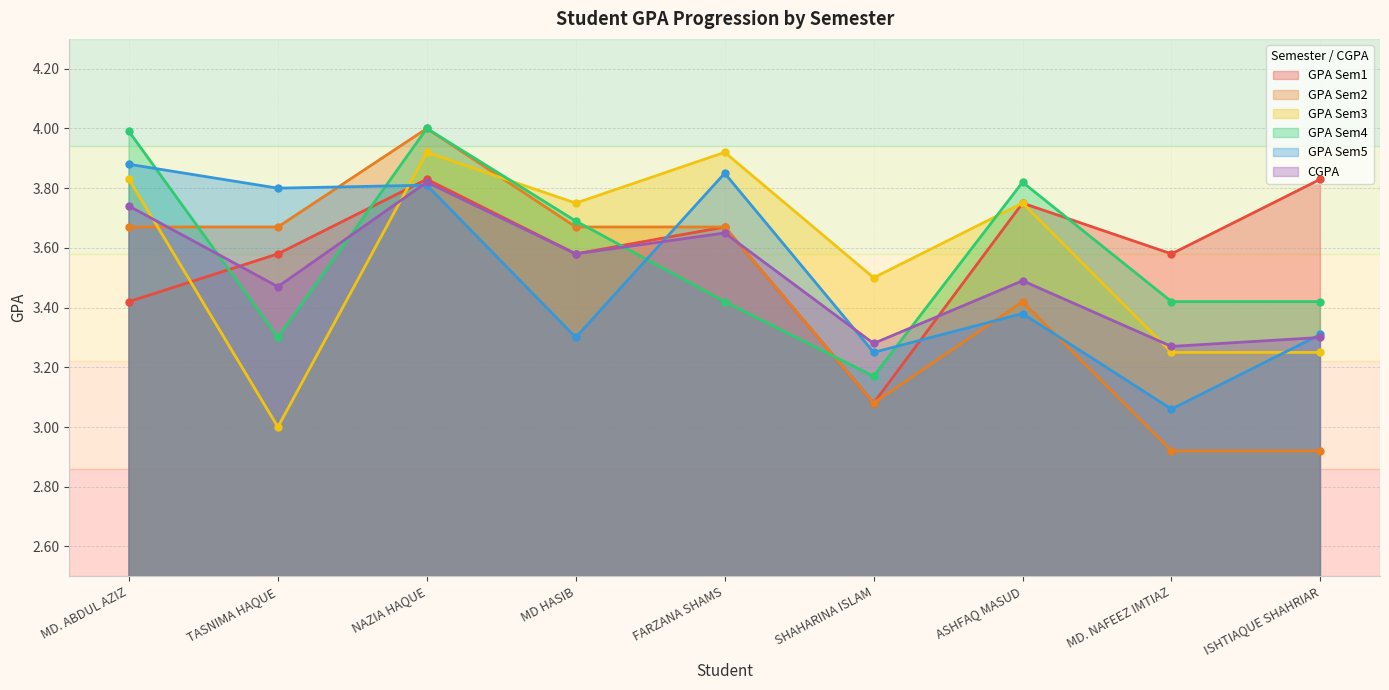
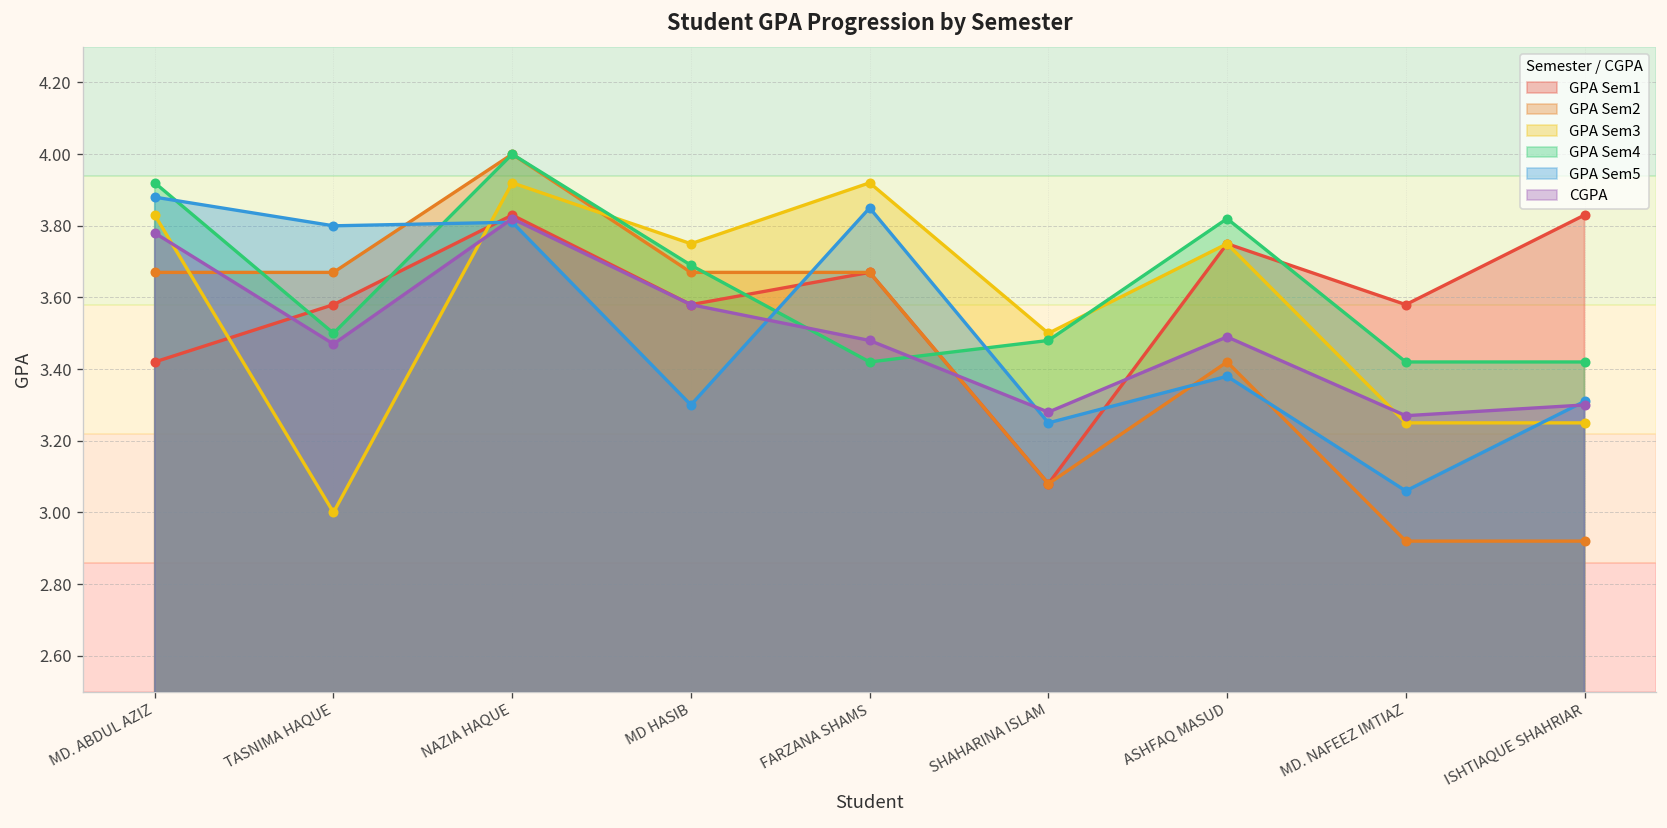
  {
    "GPA Sem4": {
-     "MD. ABDUL AZIZ": 3.99,
-     "TASNIMA HAQUE": 3.3,
+     "MD. ABDUL AZIZ": 3.92,
+     "TASNIMA HAQUE": 3.5,
      "MD HASIB": 3.69,
      "FARZANA SHAMS": 3.42,
-     "SHAHARINA ISLAM": 3.17,
+     "SHAHARINA ISLAM": 3.48,
      "ASHFAQ MASUD": 3.82,
      "MD. NAFEEZ IMTIAZ": 3.42,
      "ISHTIAQUE SHAHRIAR": 3.42
    },
    "GPA Sem5": {
      "MD. ABDUL AZIZ": 3.88,
      "TASNIMA HAQUE": 3.80,
      "NAZIA HAQUE": 3.81,
      "MD HASIB": 3.30,
      "FARZANA SHAMS": 3.85,
      "SHAHARINA ISLAM": 3.25,
      "ASHFAQ MASUD": 3.38,
      "MD. NAFEEZ IMTIAZ": 3.06,
      "ISHTIAQUE SHAHRIAR": 3.31
    },
    "CGPA": {
-     "MD. ABDUL AZIZ": 3.74,
+     "MD. ABDUL AZIZ": 3.78,
      "TASNIMA HAQUE": 3.47,
      "NAZIA HAQUE": 3.82,
-     "FARZANA SHAMS": 3.65,
+     "FARZANA SHAMS": 3.48,
      "SHAHARINA ISLAM": 3.28,
      "ASHFAQ MASUD": 3.49,
      "MD. NAFEEZ IMTIAZ": 3.27,
      "ISHTIAQUE SHAHRIAR": 3.30
    }
  }
